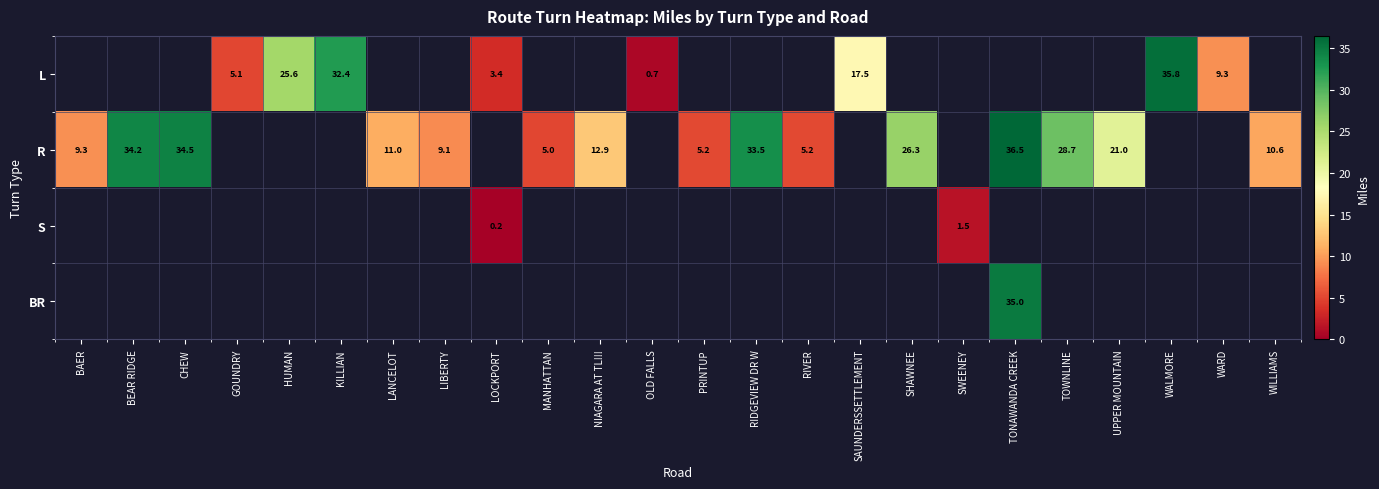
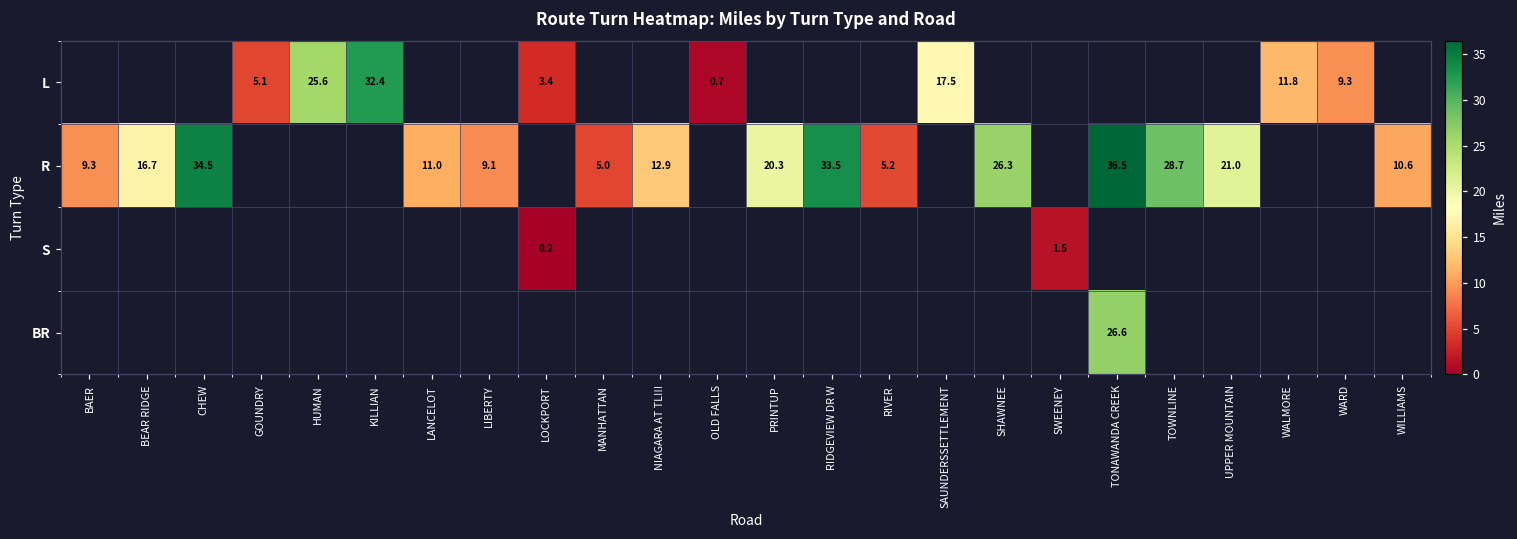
  {
    "L": {
      "GOUNDRY": 5.1,
      "HUMAN": 25.6,
      "KILLIAN": 32.4,
      "LOCKPORT": 3.4,
      "OLD FALLS": 0.7,
      "SAUNDERSSETTLEMENT": 17.5,
-     "WALMORE": 35.8,
+     "WALMORE": 11.8,
      "WARD": 9.3
    },
    "R": {
      "BAER": 9.3,
-     "BEAR RIDGE": 34.2,
+     "BEAR RIDGE": 16.7,
      "CHEW": 34.5,
      "LANCELOT": 11.0,
      "LIBERTY": 9.1,
      "MANHATTAN": 5.0,
      "NIAGARA AT TL!!!": 12.9,
-     "PRINTUP": 5.2,
+     "PRINTUP": 20.3,
      "RIDGEVIEW DR W": 33.5,
      "RIVER": 5.2,
      "SHAWNEE": 26.3,
      "TONAWANDA CREEK": 36.5,
      "TOWNLINE": 28.7,
      "UPPER MOUNTAIN": 21.0,
      "WILLIAMS": 10.6
    },
    "S": {
      "LOCKPORT": 0.2,
      "SWEENEY": 1.5
    },
    "BR": {
-     "TONAWANDA CREEK": 35.0
+     "TONAWANDA CREEK": 26.6
    }
  }
